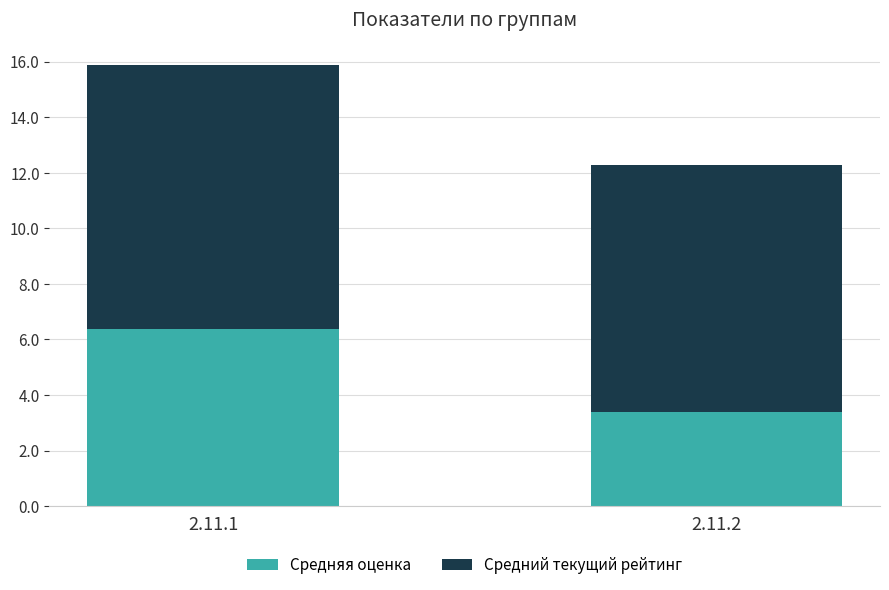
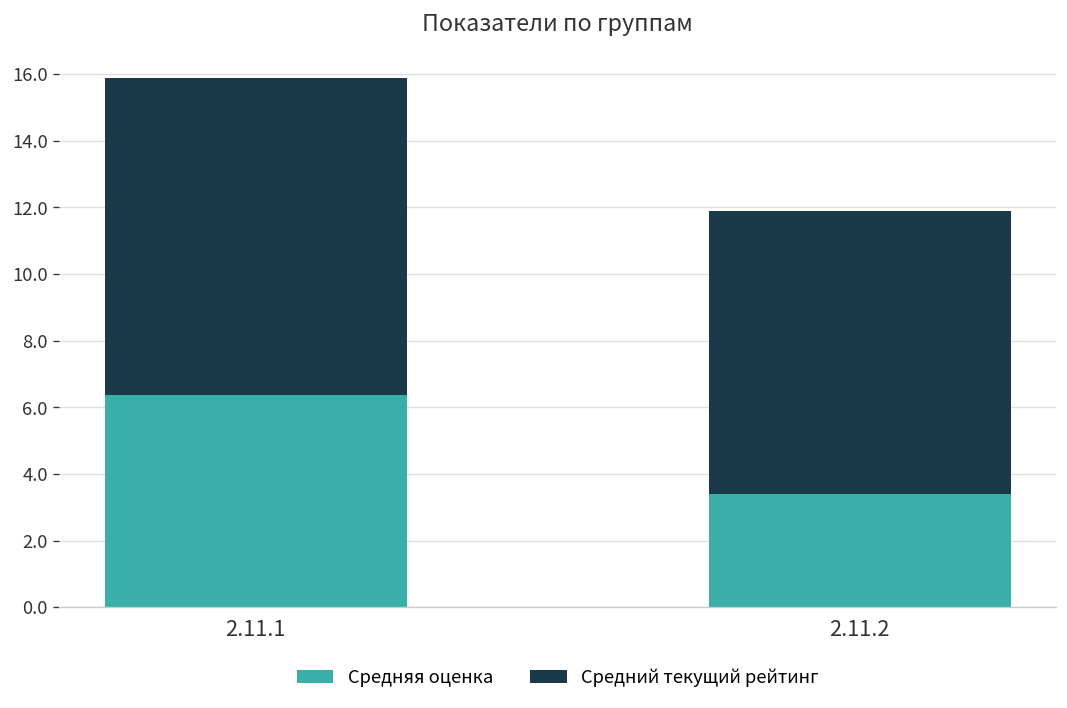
  {
    "Средняя оценка": {
      "2.11.1": 6.4,
      "2.11.2": 3.4
    },
    "Средний текущий рейтинг": {
      "2.11.1": 9.5,
-     "2.11.2": 8.9
+     "2.11.2": 8.5
    }
  }
